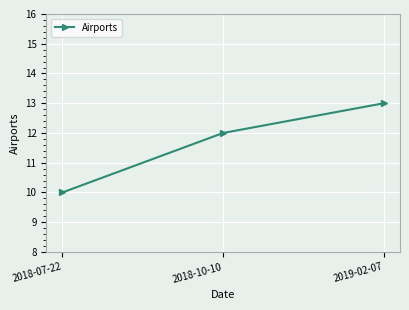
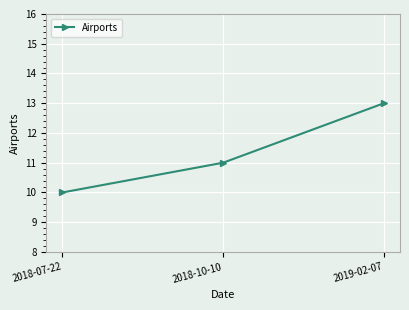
  {
    "2018-07-22": 10,
-   "2018-10-10": 12,
+   "2018-10-10": 11,
    "2019-02-07": 13
  }
